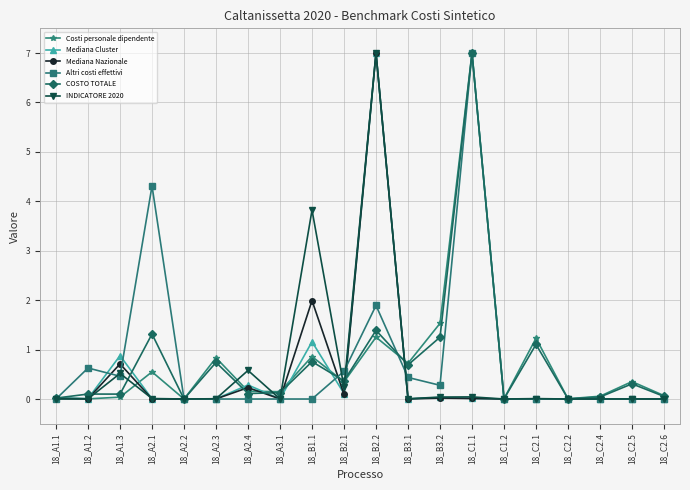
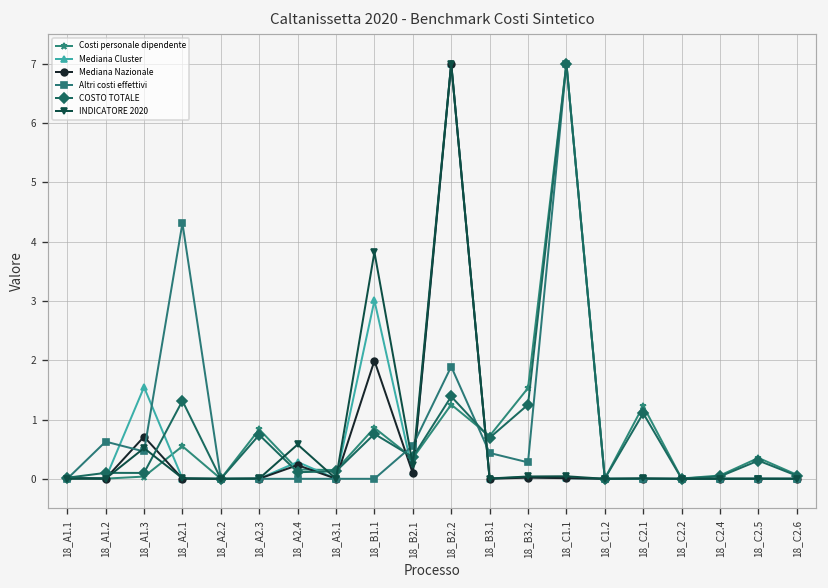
  {
    "Mediana Cluster": {
-     "18_A1.3": 0.9,
+     "18_A1.3": 1.5,
      "18_A2.4": 0.3,
-     "18_B1.1": 1.2
+     "18_B1.1": 3.0
    }
  }
